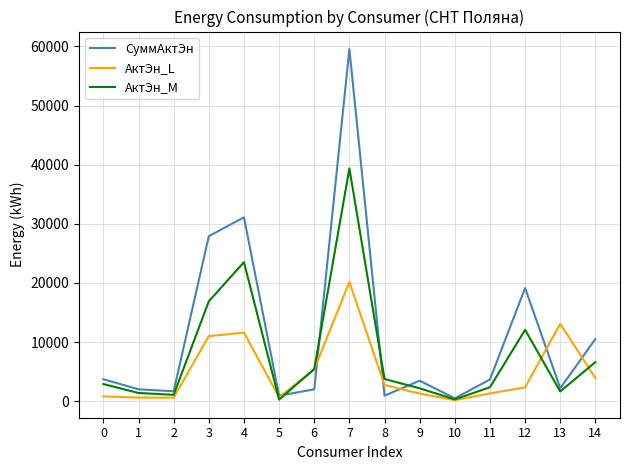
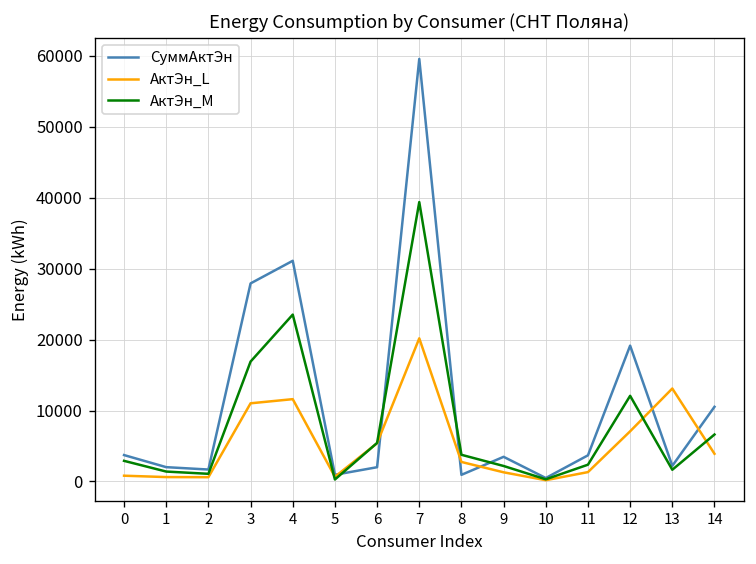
  {
    "СуммАктЭн": {
      "0": 4000,
      "1": 2000,
      "2": 2000,
      "3": 28000,
      "4": 31000,
      "6": 2000,
      "7": 60000,
      "8": 1000,
      "9": 3000,
      "11": 4000,
      "12": 19000,
      "13": 2000,
      "14": 11000
    },
    "АктЭн_L": {
      "0": 1000,
      "1": 1000,
      "2": 1000,
      "3": 11000,
      "4": 12000,
      "7": 20000,
      "8": 3000,
      "9": 1000,
      "11": 1000,
-     "12": 2000,
+     "12": 7000,
      "13": 13000,
      "14": 4000
    },
    "АктЭн_M": {
      "0": 3000,
      "1": 1000,
      "2": 1000,
      "3": 17000,
      "4": 24000,
      "7": 39000,
      "8": 4000,
      "9": 2000,
      "11": 2000,
      "12": 12000,
      "13": 2000,
      "14": 7000
    }
  }
